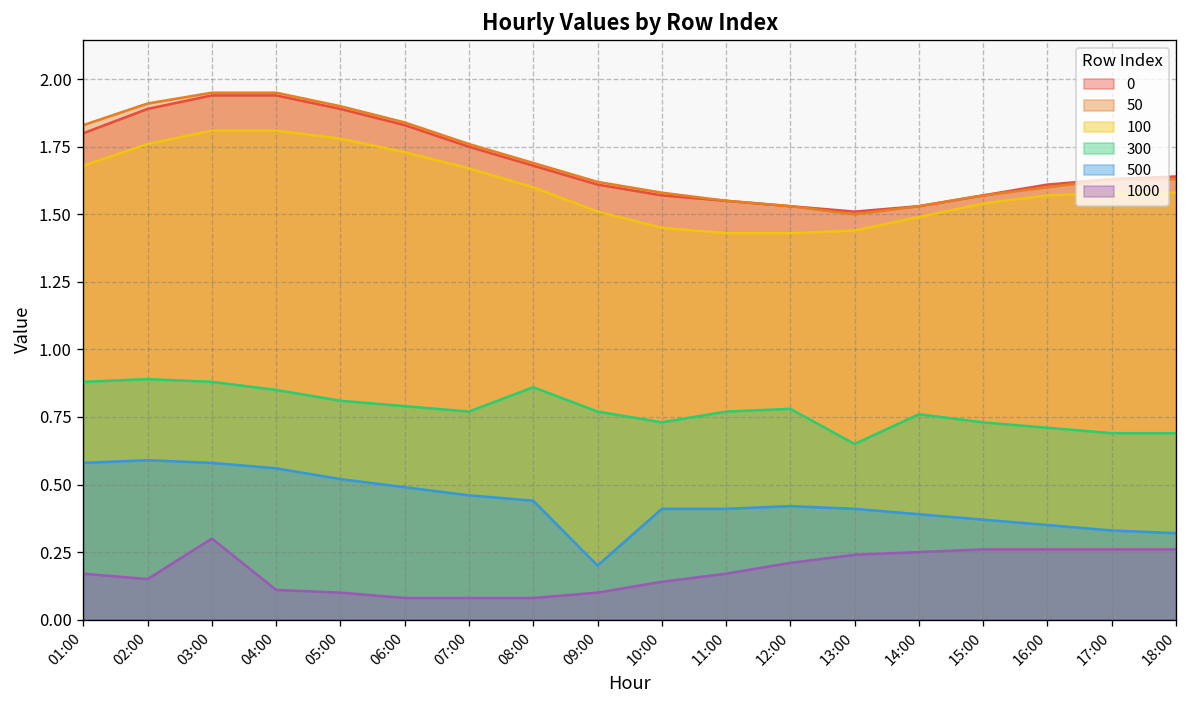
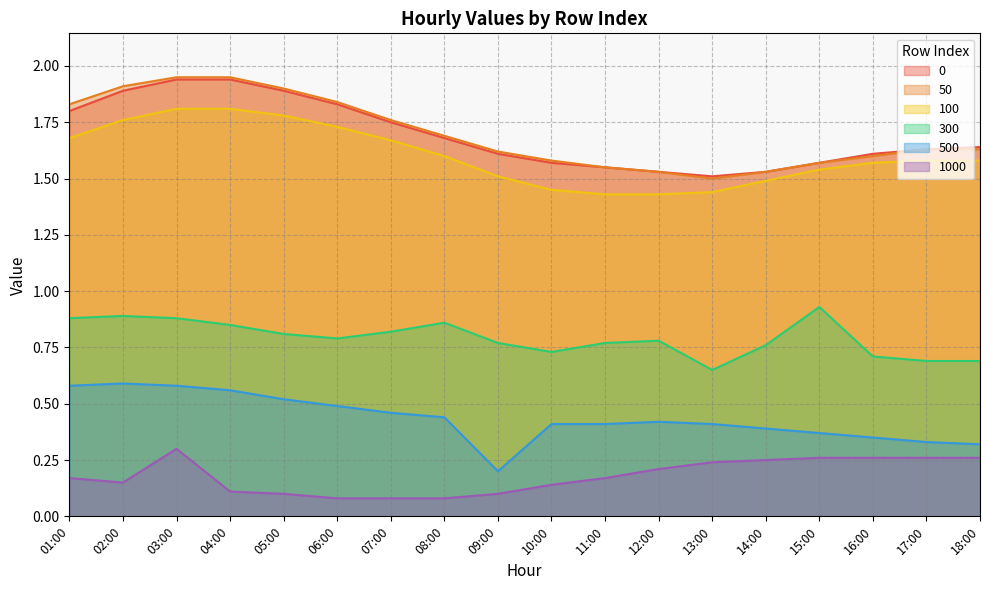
  {
    "300": {
      "01:00": 0.88,
      "02:00": 0.89,
      "03:00": 0.88,
      "04:00": 0.85,
      "05:00": 0.81,
      "06:00": 0.79,
-     "07:00": 0.77,
+     "07:00": 0.82,
      "08:00": 0.86,
      "09:00": 0.77,
      "10:00": 0.73,
      "11:00": 0.77,
      "12:00": 0.78,
      "13:00": 0.65,
      "14:00": 0.76,
-     "15:00": 0.73,
+     "15:00": 0.93,
      "16:00": 0.71,
      "17:00": 0.69,
      "18:00": 0.69
    },
    "500": {
      "01:00": 0.58,
      "02:00": 0.59,
      "03:00": 0.58,
      "04:00": 0.56,
      "05:00": 0.52,
      "06:00": 0.49,
      "07:00": 0.46,
      "08:00": 0.44,
      "09:00": 0.20,
      "10:00": 0.41,
      "11:00": 0.41,
      "12:00": 0.42,
      "13:00": 0.41,
      "14:00": 0.39,
      "15:00": 0.37,
      "16:00": 0.35,
      "17:00": 0.33,
      "18:00": 0.32
    },
    "1000": {
      "01:00": 0.17,
      "02:00": 0.15,
      "03:00": 0.30,
      "04:00": 0.11,
      "05:00": 0.10,
      "06:00": 0.08,
      "07:00": 0.08,
      "08:00": 0.08,
      "09:00": 0.10,
      "10:00": 0.14,
      "11:00": 0.17,
      "12:00": 0.21,
      "13:00": 0.24,
      "14:00": 0.25,
      "15:00": 0.26,
      "16:00": 0.26,
      "17:00": 0.26,
      "18:00": 0.26
    }
  }
